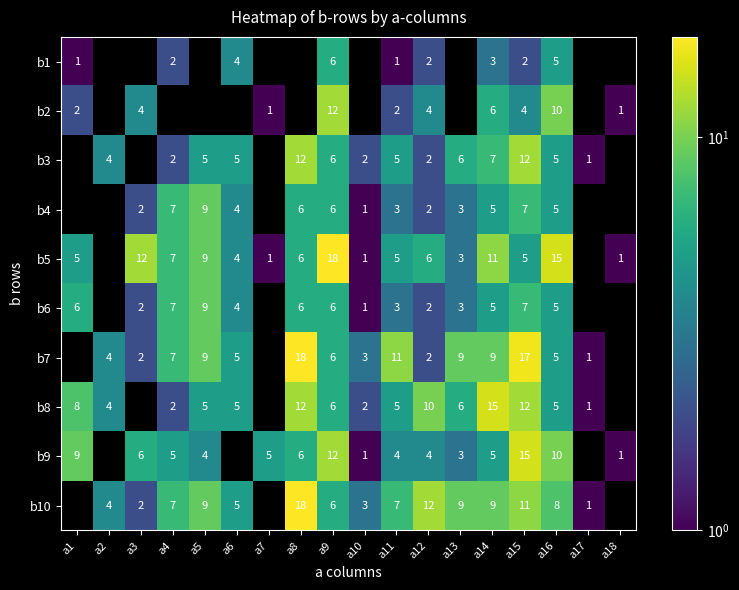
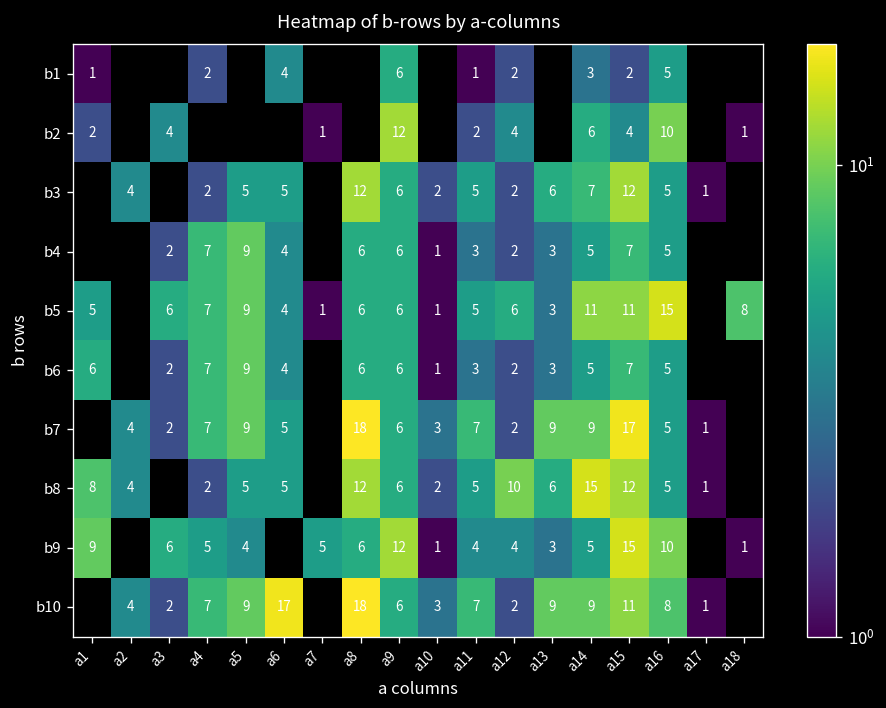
  {
    "b1": {
      "a1": 1,
      "a4": 2,
      "a6": 4,
      "a9": 6,
      "a11": 1,
      "a12": 2,
      "a14": 3,
      "a15": 2,
      "a16": 5
    },
    "b2": {
      "a1": 2,
      "a3": 4,
      "a7": 1,
      "a9": 12,
      "a11": 2,
      "a12": 4,
      "a14": 6,
      "a15": 4,
      "a16": 10,
      "a18": 1
    },
    "b3": {
      "a2": 4,
      "a4": 2,
      "a5": 5,
      "a6": 5,
      "a8": 12,
      "a9": 6,
      "a10": 2,
      "a11": 5,
      "a12": 2,
      "a13": 6,
      "a14": 7,
      "a15": 12,
      "a16": 5,
      "a17": 1
    },
    "b4": {
      "a3": 2,
      "a4": 7,
      "a5": 9,
      "a6": 4,
      "a8": 6,
      "a9": 6,
      "a10": 1,
      "a11": 3,
      "a12": 2,
      "a13": 3,
      "a14": 5,
      "a15": 7,
      "a16": 5
    },
    "b5": {
      "a1": 5,
-     "a3": 12,
+     "a3": 6,
      "a4": 7,
      "a5": 9,
      "a6": 4,
      "a7": 1,
      "a8": 6,
-     "a9": 18,
+     "a9": 6,
      "a10": 1,
      "a11": 5,
      "a12": 6,
      "a13": 3,
      "a14": 11,
-     "a15": 5,
+     "a15": 11,
      "a16": 15,
-     "a18": 1
+     "a18": 8
    },
    "b6": {
      "a1": 6,
      "a3": 2,
      "a4": 7,
      "a5": 9,
      "a6": 4,
      "a8": 6,
      "a9": 6,
      "a10": 1,
      "a11": 3,
      "a12": 2,
      "a13": 3,
      "a14": 5,
      "a15": 7,
      "a16": 5
    },
    "b7": {
      "a2": 4,
      "a3": 2,
      "a4": 7,
      "a5": 9,
      "a6": 5,
      "a8": 18,
      "a9": 6,
      "a10": 3,
-     "a11": 11,
+     "a11": 7,
      "a12": 2,
      "a13": 9,
      "a14": 9,
      "a15": 17,
      "a16": 5,
      "a17": 1
    },
    "b8": {
      "a1": 8,
      "a2": 4,
      "a4": 2,
      "a5": 5,
      "a6": 5,
      "a8": 12,
      "a9": 6,
      "a10": 2,
      "a11": 5,
      "a12": 10,
      "a13": 6,
      "a14": 15,
      "a15": 12,
      "a16": 5,
      "a17": 1
    },
    "b9": {
      "a1": 9,
      "a3": 6,
      "a4": 5,
      "a5": 4,
      "a7": 5,
      "a8": 6,
      "a9": 12,
      "a10": 1,
      "a11": 4,
      "a12": 4,
      "a13": 3,
      "a14": 5,
      "a15": 15,
      "a16": 10,
      "a18": 1
    },
    "b10": {
      "a2": 4,
      "a3": 2,
      "a4": 7,
      "a5": 9,
-     "a6": 5,
+     "a6": 17,
      "a8": 18,
      "a9": 6,
      "a10": 3,
      "a11": 7,
-     "a12": 12,
+     "a12": 2,
      "a13": 9,
      "a14": 9,
      "a15": 11,
      "a16": 8,
      "a17": 1
    }
  }
